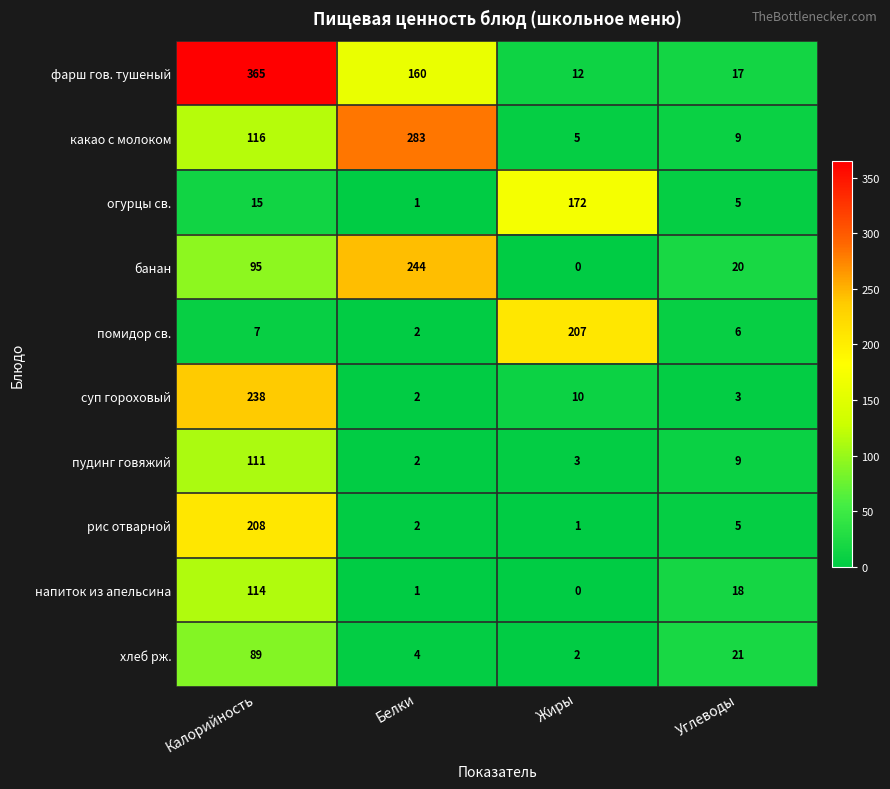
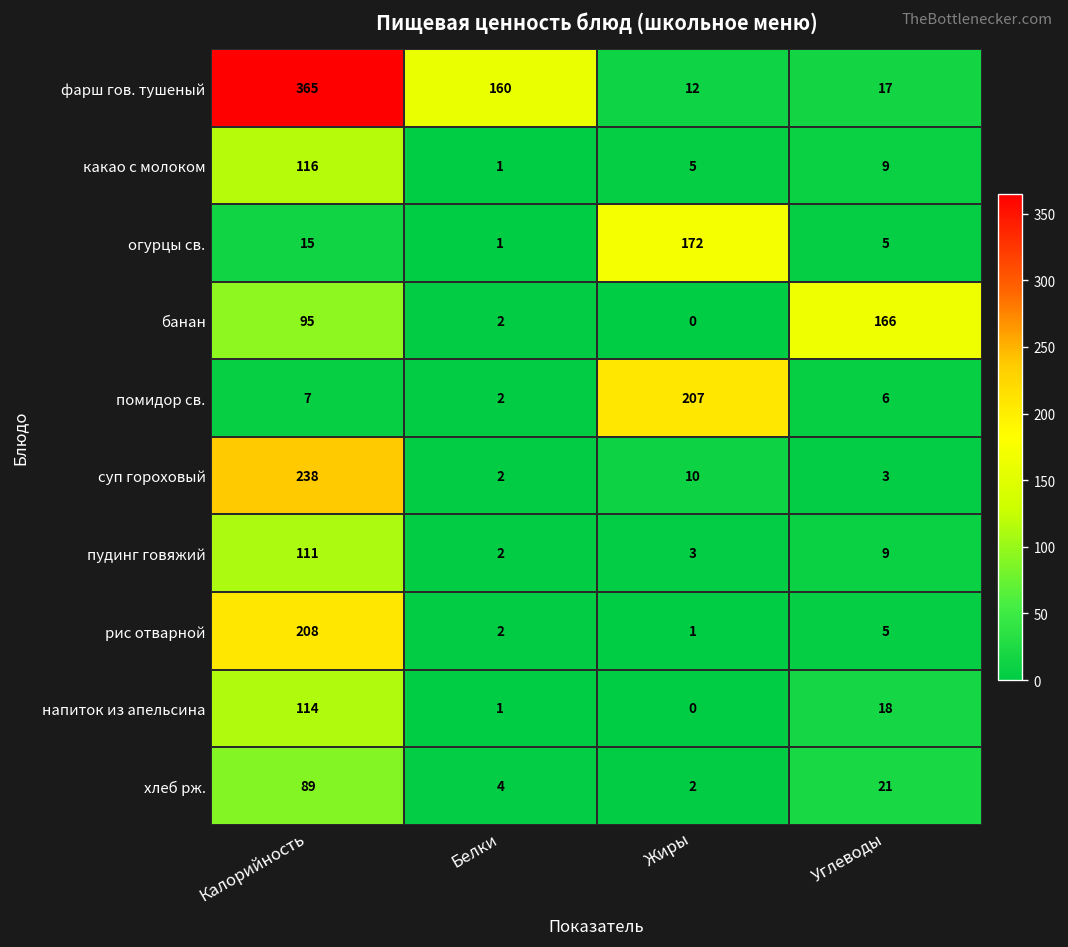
  {
    "фарш гов. тушеный": {
      "Калорийность": 365,
      "Белки": 160,
      "Жиры": 12,
      "Углеводы": 17
    },
    "какао с молоком": {
      "Калорийность": 116,
-     "Белки": 283,
+     "Белки": 1,
      "Жиры": 5,
      "Углеводы": 9
    },
    "огурцы св.": {
      "Калорийность": 15,
      "Белки": 1,
      "Жиры": 172,
      "Углеводы": 5
    },
    "банан": {
      "Калорийность": 95,
-     "Белки": 244,
+     "Белки": 2,
      "Жиры": 0,
-     "Углеводы": 20
+     "Углеводы": 166
    },
    "помидор св.": {
      "Калорийность": 7,
      "Белки": 2,
      "Жиры": 207,
      "Углеводы": 6
    },
    "суп гороховый": {
      "Калорийность": 238,
      "Белки": 2,
      "Жиры": 10,
      "Углеводы": 3
    },
    "пудинг говяжий": {
      "Калорийность": 111,
      "Белки": 2,
      "Жиры": 3,
      "Углеводы": 9
    },
    "рис отварной": {
      "Калорийность": 208,
      "Белки": 2,
      "Жиры": 1,
      "Углеводы": 5
    },
    "напиток из апельсина": {
      "Калорийность": 114,
      "Белки": 1,
      "Жиры": 0,
      "Углеводы": 18
    },
    "хлеб рж.": {
      "Калорийность": 89,
      "Белки": 4,
      "Жиры": 2,
      "Углеводы": 21
    }
  }
